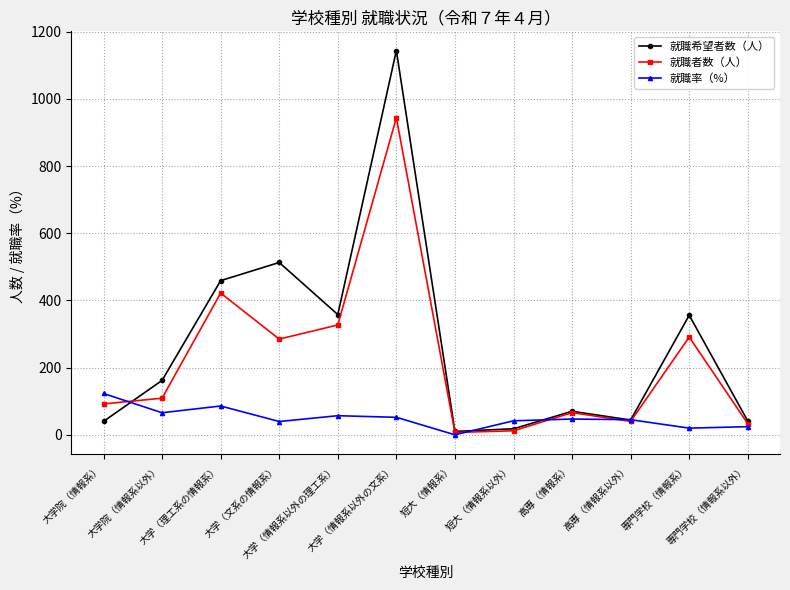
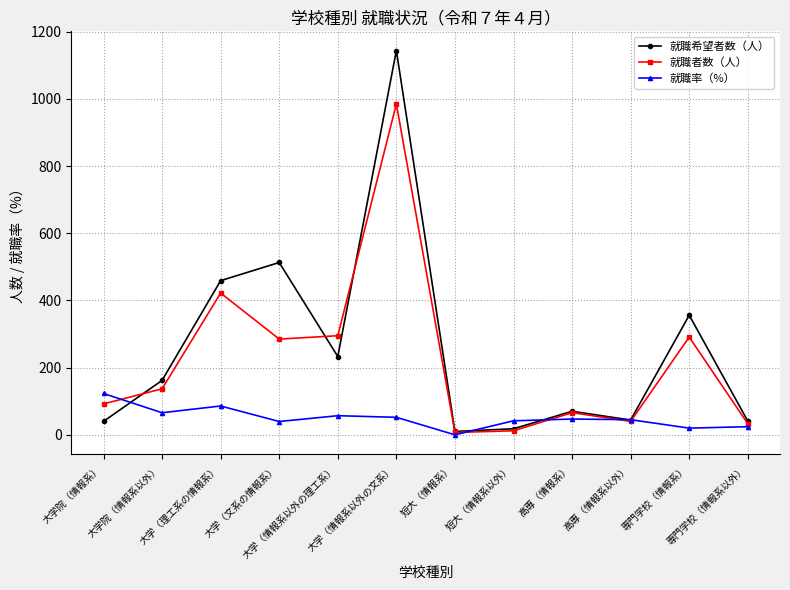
  {
    "就職希望者数（人）": {
      "大学院（情報系）": 40,
      "大学院（情報系以外）": 160,
      "大学（理工系の情報系）": 460,
      "大学（文系の情報系）": 510,
-     "大学（情報系以外の理工系）": 360,
+     "大学（情報系以外の理工系）": 230,
      "大学（情報系以外の文系）": 1140,
      "専門学校（情報系）": 360,
      "専門学校（情報系以外）": 40
    },
    "就職者数（人）": {
      "大学院（情報系）": 90,
-     "大学院（情報系以外）": 110,
+     "大学院（情報系以外）": 140,
      "大学（理工系の情報系）": 420,
      "大学（文系の情報系）": 290,
-     "大学（情報系以外の理工系）": 330,
-     "大学（情報系以外の文系）": 940,
+     "大学（情報系以外の理工系）": 300,
+     "大学（情報系以外の文系）": 990,
      "専門学校（情報系）": 290,
      "専門学校（情報系以外）": 30
    },
    "就職率（%）": {
      "大学院（情報系）": 120,
      "大学院（情報系以外）": 70,
      "大学（理工系の情報系）": 90,
      "大学（文系の情報系）": 40,
      "大学（情報系以外の理工系）": 60,
      "大学（情報系以外の文系）": 50,
      "短大（情報系以外）": 40,
      "高専（情報系）": 50,
      "専門学校（情報系）": 20,
      "専門学校（情報系以外）": 20
    }
  }
